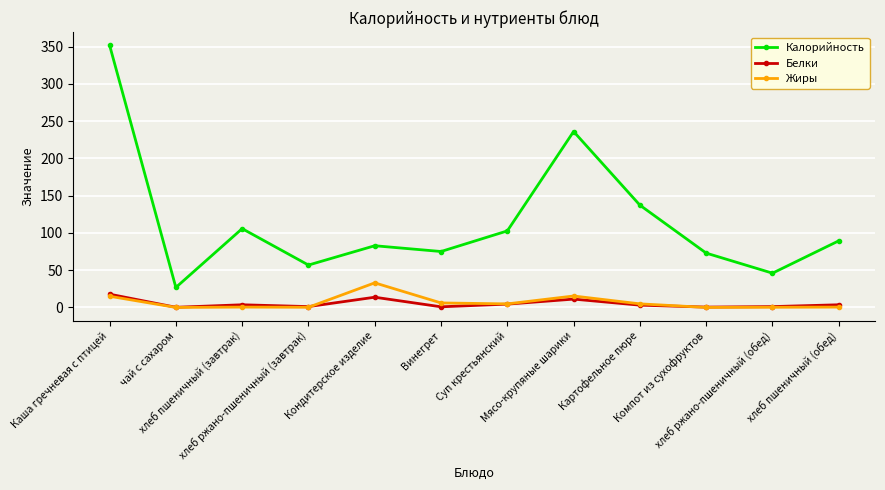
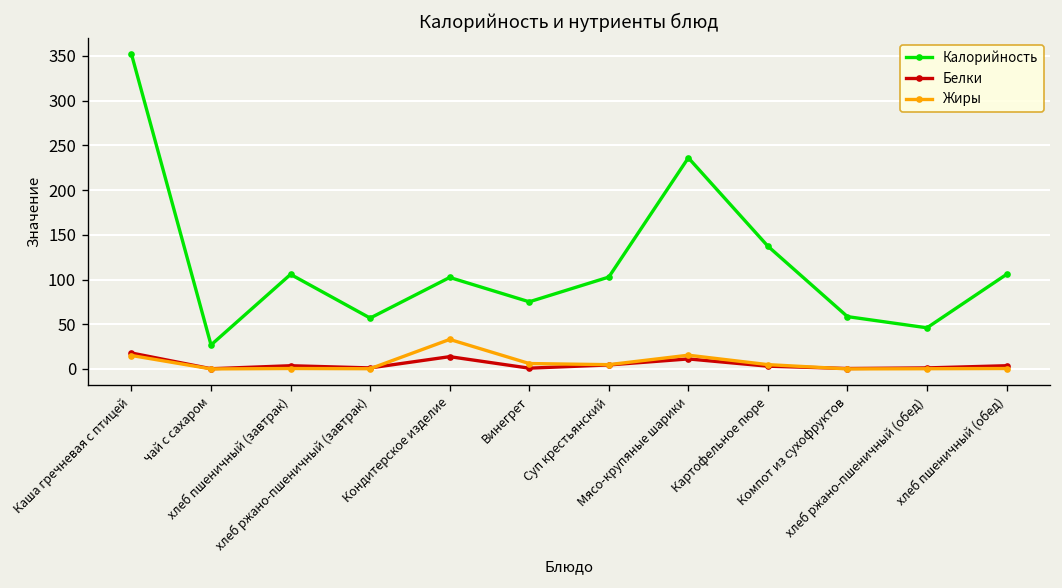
  {
    "Калорийность": {
      "Каша гречневая с птицей": 350,
      "чай с сахаром": 30,
      "хлеб пшеничный (завтрак)": 110,
      "хлеб ржано-пшеничный (завтрак)": 60,
-     "Кондитерское изделие": 80,
+     "Кондитерское изделие": 100,
      "Винегрет": 80,
      "Суп крестьянский": 100,
      "Мясо-крупяные шарики": 240,
      "Картофельное пюре": 140,
-     "Компот из сухофруктов": 70,
+     "Компот из сухофруктов": 60,
      "хлеб ржано-пшеничный (обед)": 50,
-     "хлеб пшеничный (обед)": 90
+     "хлеб пшеничный (обед)": 110
    },
    "Белки": {
      "Кондитерское изделие": 10,
      "Винегрет": 0,
      "Мясо-крупяные шарики": 10
    },
    "Жиры": {
      "Кондитерское изделие": 30,
      "Винегрет": 10,
      "Мясо-крупяные шарики": 20
    }
  }
